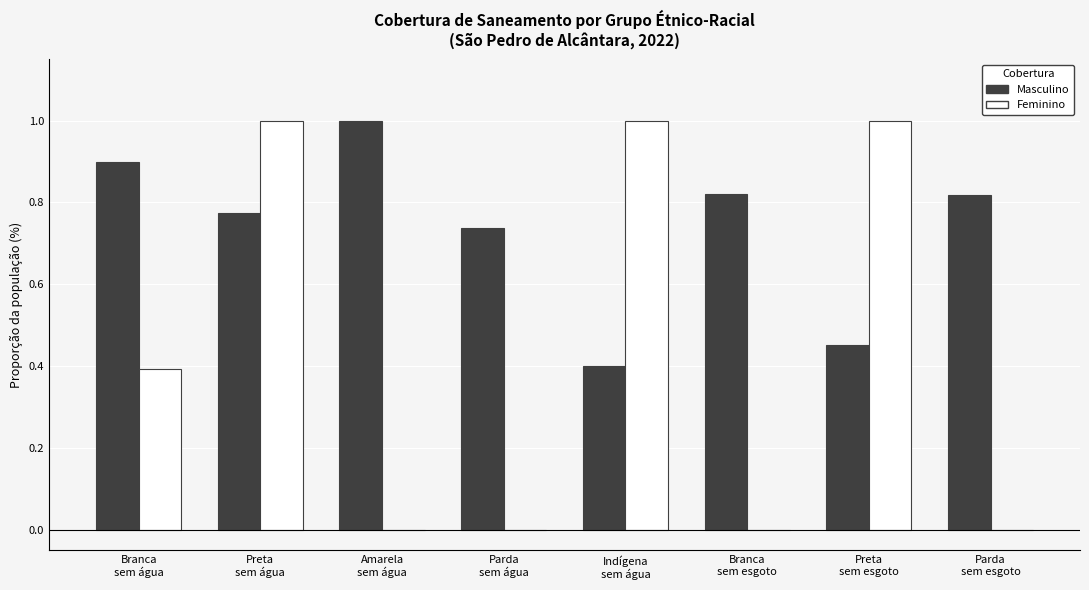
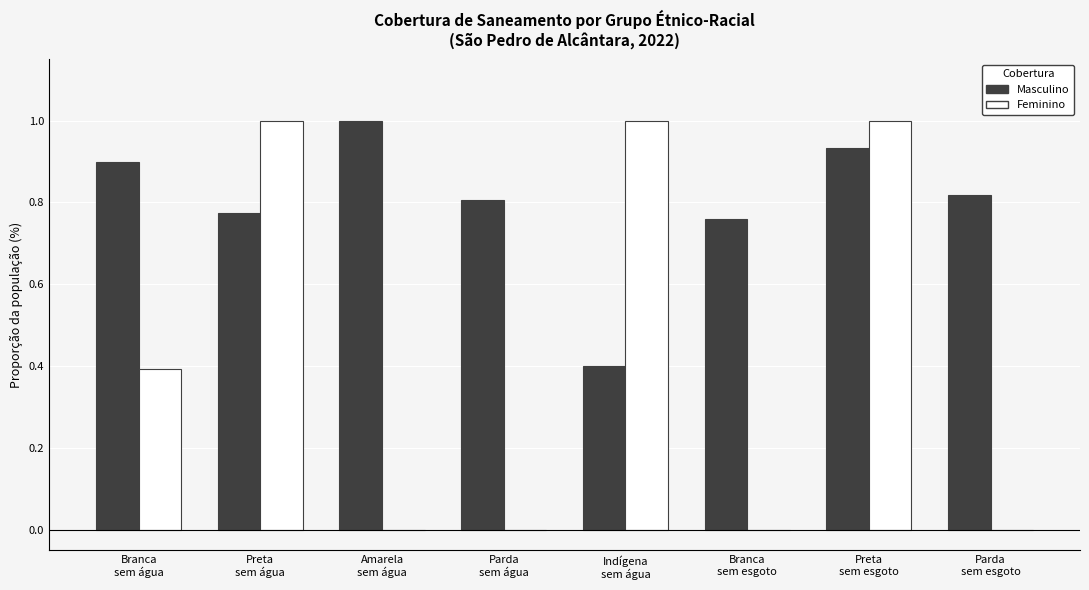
  {
    "Masculino": {
      "Branca sem água": 0.90,
      "Preta sem água": 0.77,
      "Amarela sem água": 1.00,
-     "Parda sem água": 0.74,
+     "Parda sem água": 0.81,
      "Indígena sem água": 0.40,
-     "Branca sem esgoto": 0.82,
-     "Preta sem esgoto": 0.45,
+     "Branca sem esgoto": 0.76,
+     "Preta sem esgoto": 0.93,
      "Parda sem esgoto": 0.82
    },
    "Feminino": {
      "Branca sem água": 0.39,
      "Preta sem água": 1.00,
      "Amarela sem água": 0.00,
      "Parda sem água": 0.00,
      "Indígena sem água": 1.00,
      "Branca sem esgoto": 0.00,
      "Preta sem esgoto": 1.00,
      "Parda sem esgoto": 0.00
    }
  }
